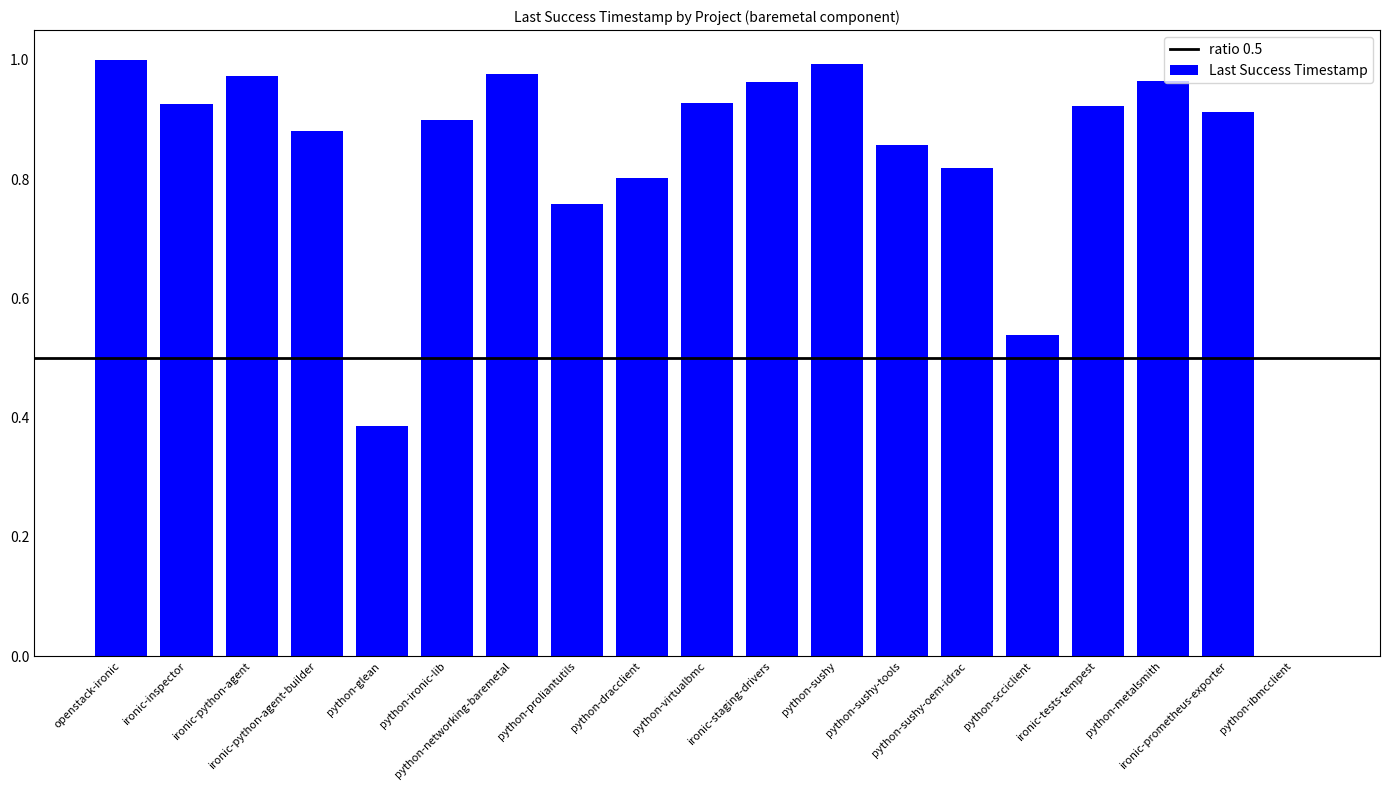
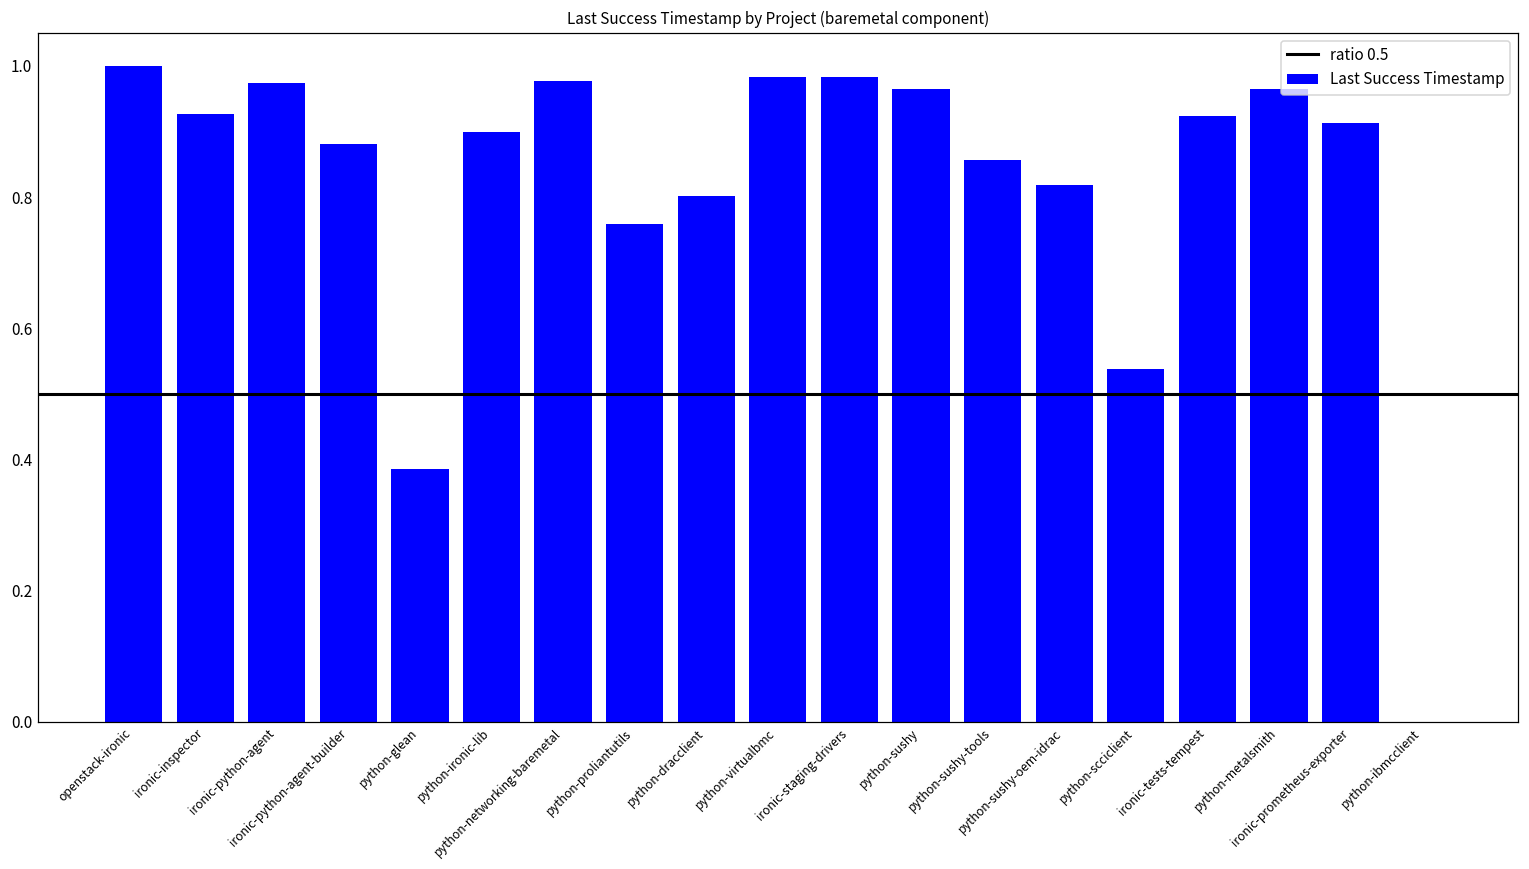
  {
    "openstack-ironic": 1.00,
    "ironic-inspector": 0.93,
    "ironic-python-agent": 0.97,
    "ironic-python-agent-builder": 0.88,
    "python-glean": 0.39,
    "python-ironic-lib": 0.90,
    "python-networking-baremetal": 0.98,
    "python-proliantutils": 0.76,
    "python-dracclient": 0.80,
-   "python-virtualbmc": 0.93,
-   "ironic-staging-drivers": 0.96,
-   "python-sushy": 0.99,
+   "python-virtualbmc": 0.98,
+   "ironic-staging-drivers": 0.98,
+   "python-sushy": 0.97,
    "python-sushy-tools": 0.86,
    "python-sushy-oem-idrac": 0.82,
    "python-scciclient": 0.54,
    "ironic-tests-tempest": 0.92,
    "python-metalsmith": 0.96,
    "ironic-prometheus-exporter": 0.91,
    "python-ibmcclient": 0.00
  }
